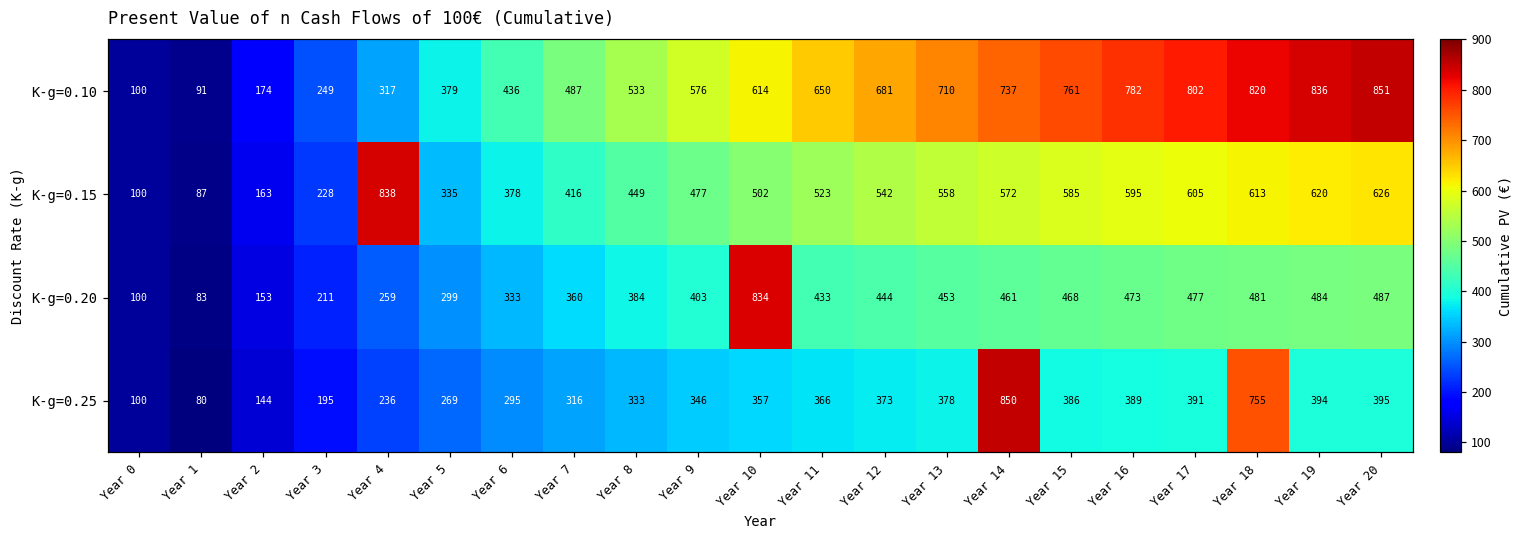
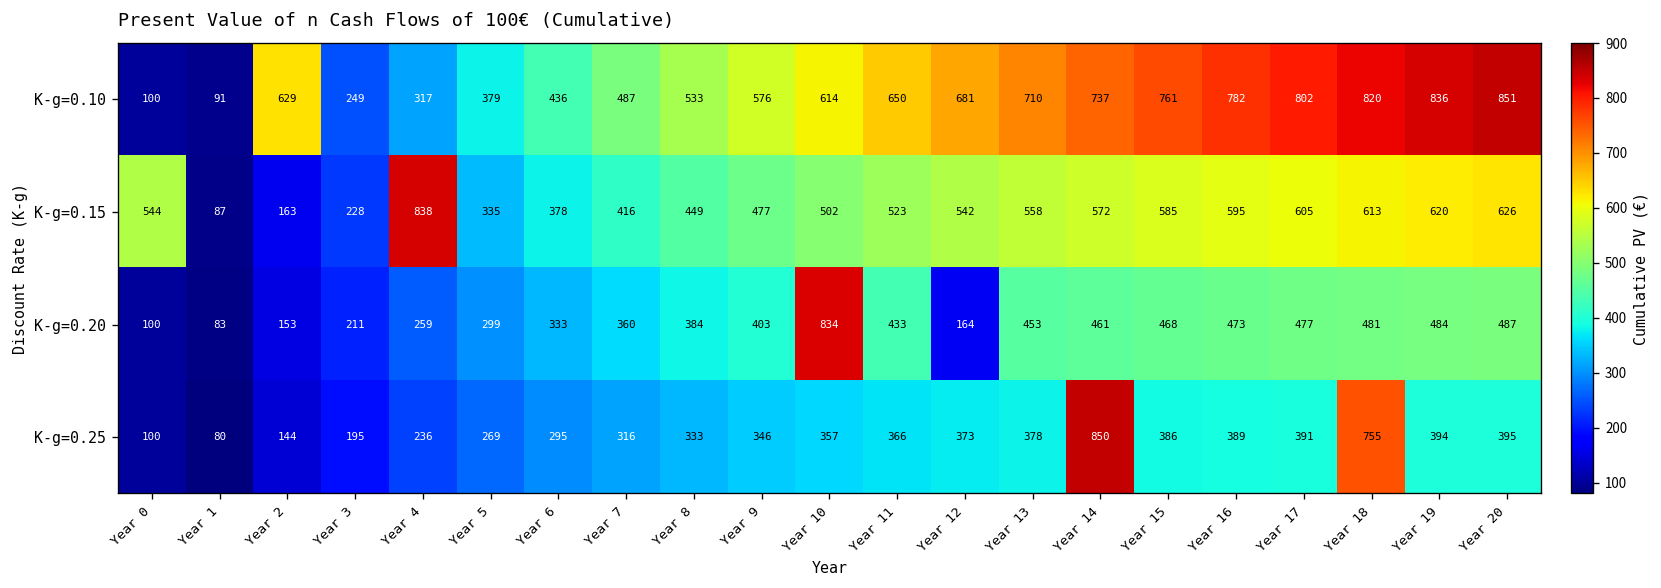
  {
    "K-g=0.10": {
      "Year 0": 100,
      "Year 1": 91,
-     "Year 2": 174,
+     "Year 2": 629,
      "Year 3": 249,
      "Year 4": 317,
      "Year 5": 379,
      "Year 6": 436,
      "Year 7": 487,
      "Year 8": 533,
      "Year 9": 576,
      "Year 10": 614,
      "Year 11": 650,
      "Year 12": 681,
      "Year 13": 710,
      "Year 14": 737,
      "Year 15": 761,
      "Year 16": 782,
      "Year 17": 802,
      "Year 18": 820,
      "Year 19": 836,
      "Year 20": 851
    },
    "K-g=0.15": {
-     "Year 0": 100,
+     "Year 0": 544,
      "Year 1": 87,
      "Year 2": 163,
      "Year 3": 228,
      "Year 4": 838,
      "Year 5": 335,
      "Year 6": 378,
      "Year 7": 416,
      "Year 8": 449,
      "Year 9": 477,
      "Year 10": 502,
      "Year 11": 523,
      "Year 12": 542,
      "Year 13": 558,
      "Year 14": 572,
      "Year 15": 585,
      "Year 16": 595,
      "Year 17": 605,
      "Year 18": 613,
      "Year 19": 620,
      "Year 20": 626
    },
    "K-g=0.20": {
      "Year 0": 100,
      "Year 1": 83,
      "Year 2": 153,
      "Year 3": 211,
      "Year 4": 259,
      "Year 5": 299,
      "Year 6": 333,
      "Year 7": 360,
      "Year 8": 384,
      "Year 9": 403,
      "Year 10": 834,
      "Year 11": 433,
-     "Year 12": 444,
+     "Year 12": 164,
      "Year 13": 453,
      "Year 14": 461,
      "Year 15": 468,
      "Year 16": 473,
      "Year 17": 477,
      "Year 18": 481,
      "Year 19": 484,
      "Year 20": 487
    },
    "K-g=0.25": {
      "Year 0": 100,
      "Year 1": 80,
      "Year 2": 144,
      "Year 3": 195,
      "Year 4": 236,
      "Year 5": 269,
      "Year 6": 295,
      "Year 7": 316,
      "Year 8": 333,
      "Year 9": 346,
      "Year 10": 357,
      "Year 11": 366,
      "Year 12": 373,
      "Year 13": 378,
      "Year 14": 850,
      "Year 15": 386,
      "Year 16": 389,
      "Year 17": 391,
      "Year 18": 755,
      "Year 19": 394,
      "Year 20": 395
    }
  }
